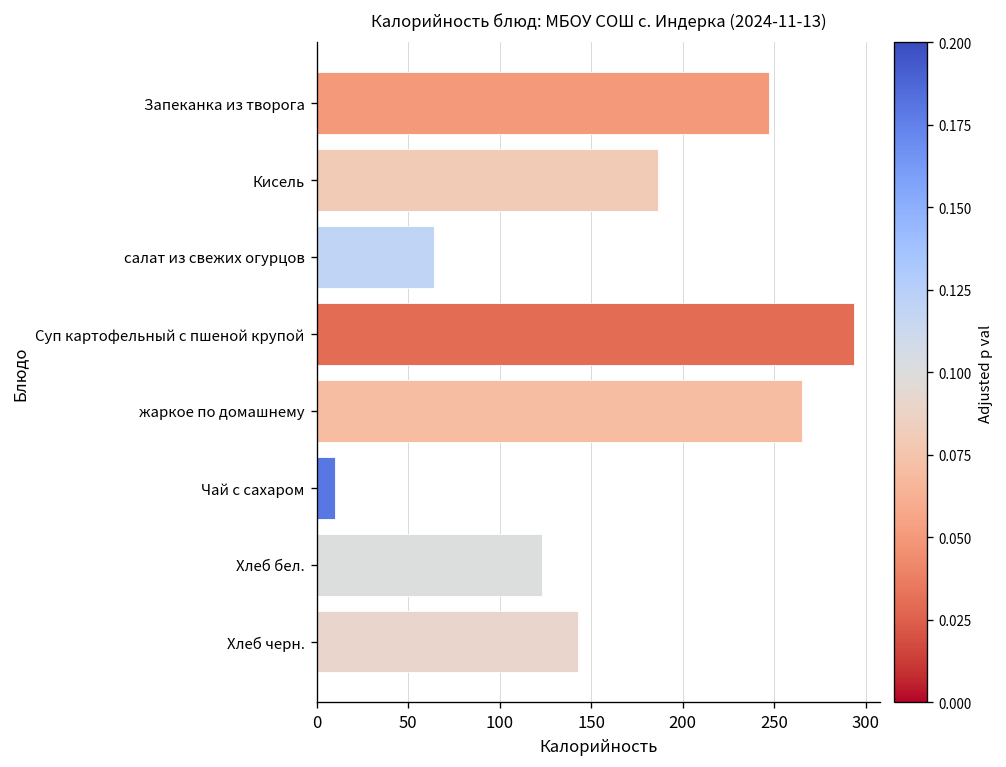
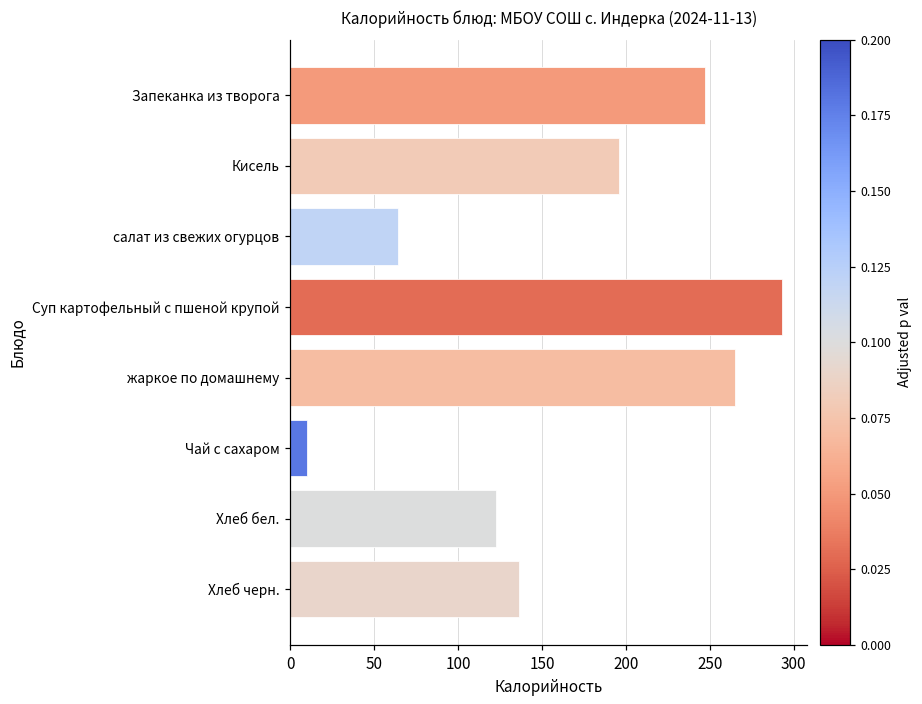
  {
    "Запеканка из творога": 247,
-   "Кисель": 186,
+   "Кисель": 196,
    "салат из свежих огурцов": 64,
    "Суп картофельный с пшеной крупой": 293,
    "жаркое по домашнему": 265,
    "Чай с сахаром": 10,
    "Хлеб бел.": 123,
-   "Хлеб черн.": 143
+   "Хлеб черн.": 136
  }
